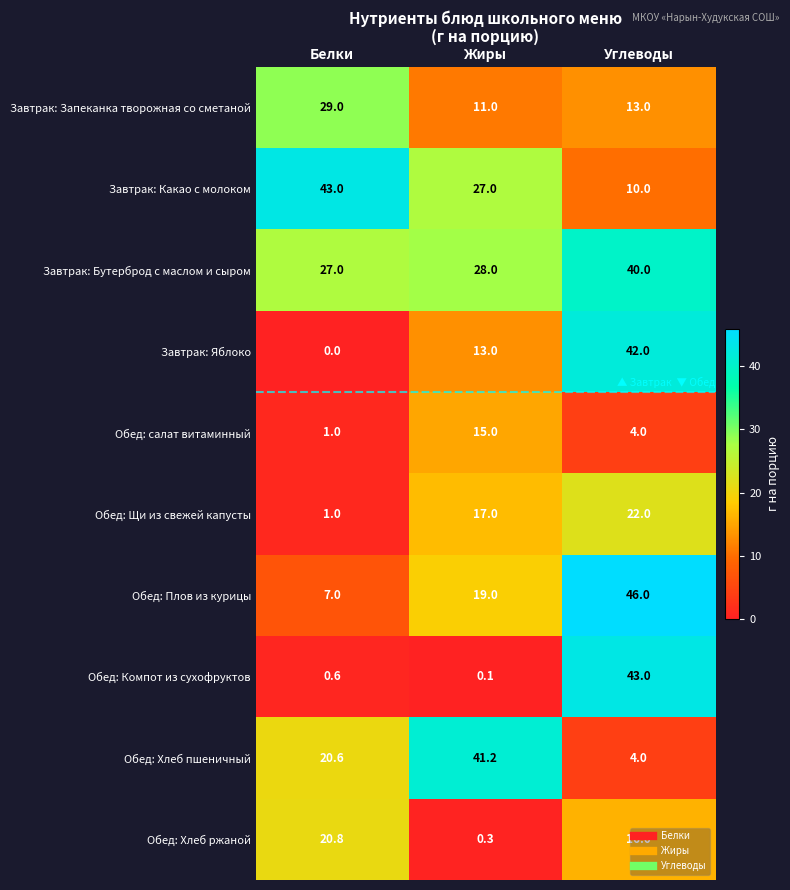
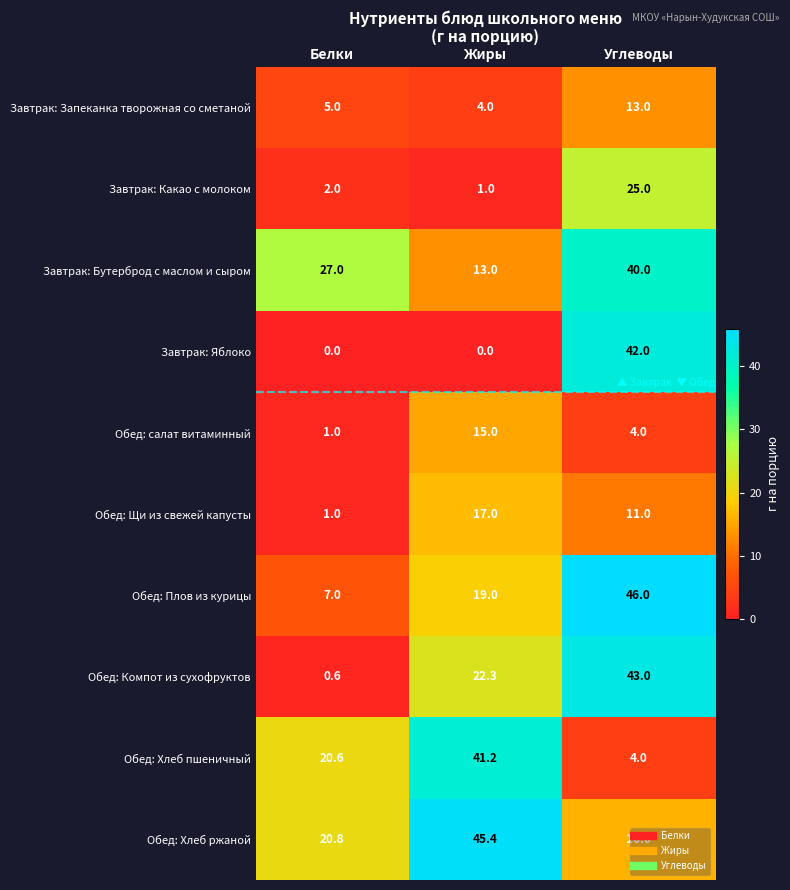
  {
    "Завтрак: Запеканка творожная со сметаной": {
-     "Белки": 29.0,
-     "Жиры": 11.0,
+     "Белки": 5.0,
+     "Жиры": 4.0,
      "Углеводы": 13.0
    },
    "Завтрак: Какао с молоком": {
-     "Белки": 43.0,
-     "Жиры": 27.0,
-     "Углеводы": 10.0
+     "Белки": 2.0,
+     "Жиры": 1.0,
+     "Углеводы": 25.0
    },
    "Завтрак: Бутерброд с маслом и сыром": {
      "Белки": 27.0,
-     "Жиры": 28.0,
+     "Жиры": 13.0,
      "Углеводы": 40.0
    },
    "Завтрак: Яблоко": {
      "Белки": 0.0,
-     "Жиры": 13.0,
+     "Жиры": 0.0,
      "Углеводы": 42.0
    },
    "Обед: салат витаминный": {
      "Белки": 1.0,
      "Жиры": 15.0,
      "Углеводы": 4.0
    },
    "Обед: Щи из свежей капусты": {
      "Белки": 1.0,
      "Жиры": 17.0,
-     "Углеводы": 22.0
+     "Углеводы": 11.0
    },
    "Обед: Плов из курицы": {
      "Белки": 7.0,
      "Жиры": 19.0,
      "Углеводы": 46.0
    },
    "Обед: Компот из сухофруктов": {
      "Белки": 0.6,
-     "Жиры": 0.1,
+     "Жиры": 22.3,
      "Углеводы": 43.0
    },
    "Обед: Хлеб пшеничный": {
      "Белки": 20.6,
      "Жиры": 41.2,
      "Углеводы": 4.0
    },
    "Обед: Хлеб ржаной": {
      "Белки": 20.8,
-     "Жиры": 0.3
+     "Жиры": 45.4
    }
  }
